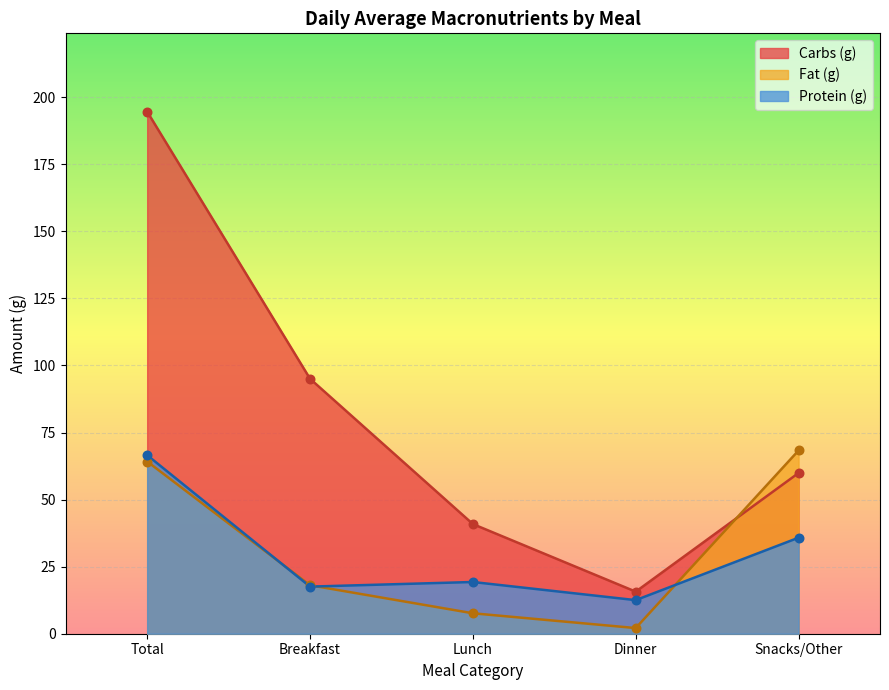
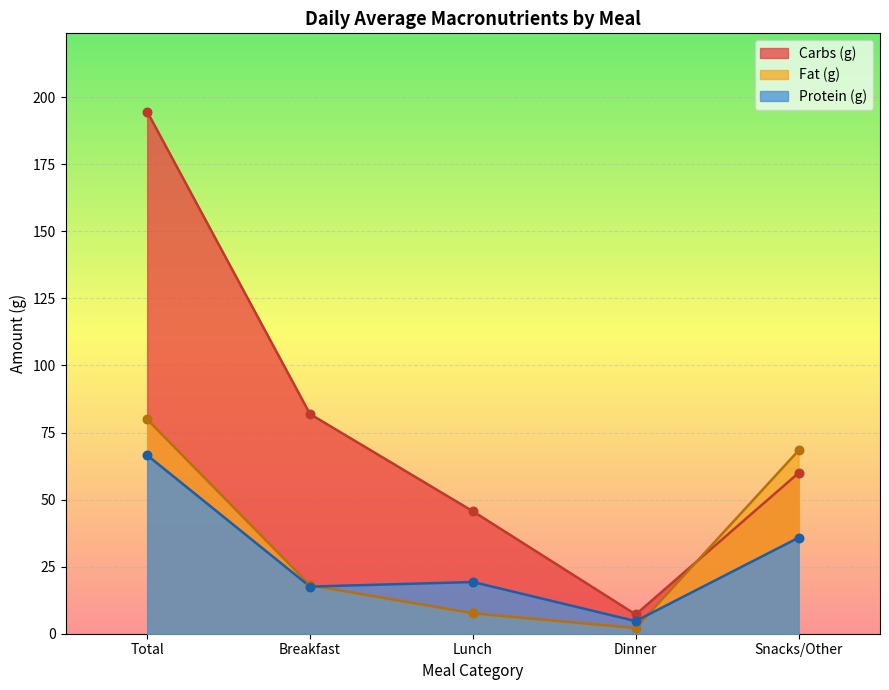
  {
    "Carbs (g)": {
      "Total": 195,
-     "Breakfast": 95,
-     "Lunch": 41,
-     "Dinner": 16,
+     "Breakfast": 82,
+     "Lunch": 46,
+     "Dinner": 7,
      "Snacks/Other": 60
    },
    "Fat (g)": {
-     "Total": 64,
+     "Total": 80,
      "Lunch": 8,
      "Dinner": 2,
      "Snacks/Other": 68
    },
    "Protein (g)": {
      "Total": 67,
      "Lunch": 19,
-     "Dinner": 13,
+     "Dinner": 5,
      "Snacks/Other": 36
    }
  }
